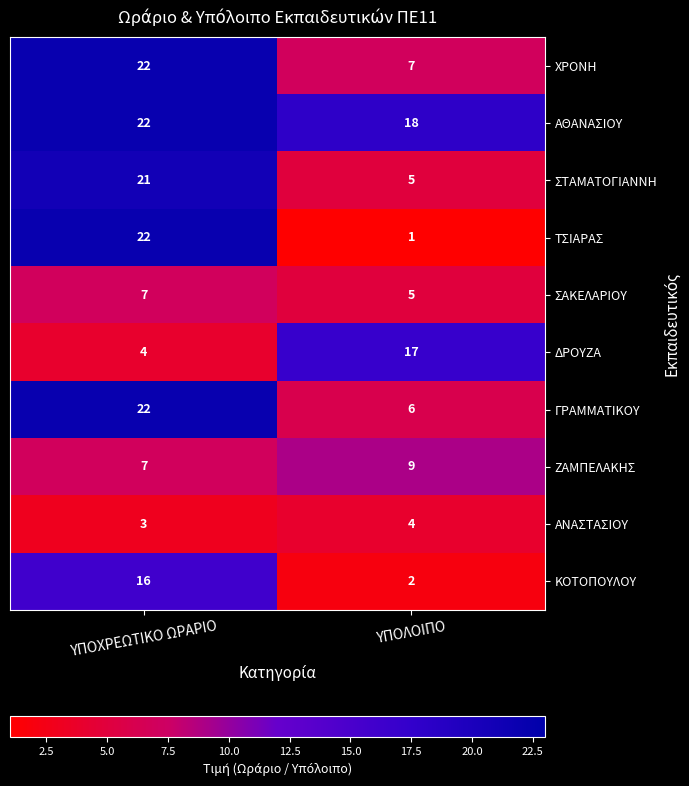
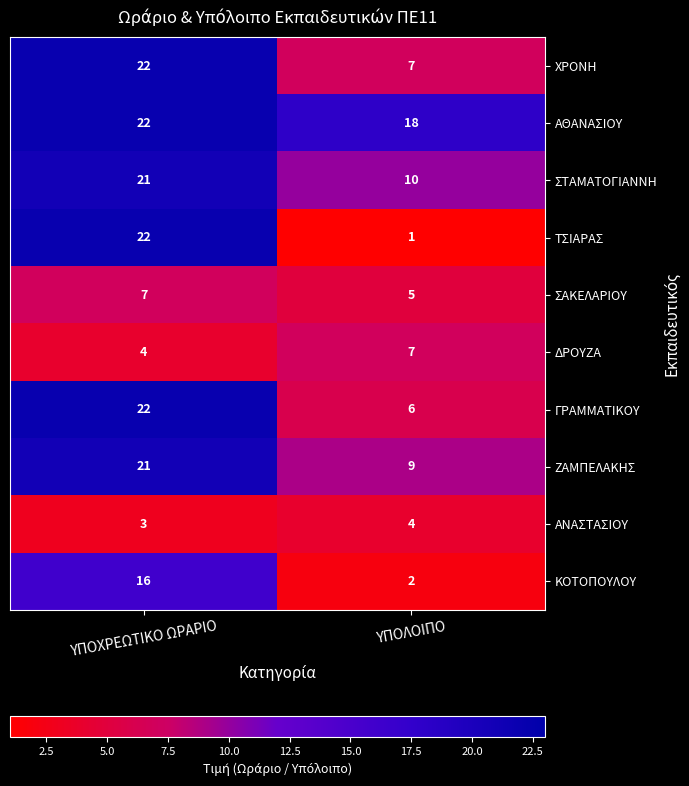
  {
    "ΧΡΟΝΗ": {
      "ΥΠΟΧΡΕΩΤΙΚΟ ΩΡΑΡΙΟ": 22,
      "ΥΠΟΛΟΙΠΟ": 7
    },
    "ΑΘΑΝΑΣΙΟΥ": {
      "ΥΠΟΧΡΕΩΤΙΚΟ ΩΡΑΡΙΟ": 22,
      "ΥΠΟΛΟΙΠΟ": 18
    },
    "ΣΤΑΜΑΤΟΓΙΑΝΝΗ": {
      "ΥΠΟΧΡΕΩΤΙΚΟ ΩΡΑΡΙΟ": 21,
-     "ΥΠΟΛΟΙΠΟ": 5
+     "ΥΠΟΛΟΙΠΟ": 10
    },
    "ΤΣΙΑΡΑΣ": {
      "ΥΠΟΧΡΕΩΤΙΚΟ ΩΡΑΡΙΟ": 22,
      "ΥΠΟΛΟΙΠΟ": 1
    },
    "ΣΑΚΕΛΑΡΙΟΥ": {
      "ΥΠΟΧΡΕΩΤΙΚΟ ΩΡΑΡΙΟ": 7,
      "ΥΠΟΛΟΙΠΟ": 5
    },
    "ΔΡΟΥΖΑ": {
      "ΥΠΟΧΡΕΩΤΙΚΟ ΩΡΑΡΙΟ": 4,
-     "ΥΠΟΛΟΙΠΟ": 17
+     "ΥΠΟΛΟΙΠΟ": 7
    },
    "ΓΡΑΜΜΑΤΙΚΟΥ": {
      "ΥΠΟΧΡΕΩΤΙΚΟ ΩΡΑΡΙΟ": 22,
      "ΥΠΟΛΟΙΠΟ": 6
    },
    "ΖΑΜΠΕΛΑΚΗΣ": {
-     "ΥΠΟΧΡΕΩΤΙΚΟ ΩΡΑΡΙΟ": 7,
+     "ΥΠΟΧΡΕΩΤΙΚΟ ΩΡΑΡΙΟ": 21,
      "ΥΠΟΛΟΙΠΟ": 9
    },
    "ΑΝΑΣΤΑΣΙΟΥ": {
      "ΥΠΟΧΡΕΩΤΙΚΟ ΩΡΑΡΙΟ": 3,
      "ΥΠΟΛΟΙΠΟ": 4
    },
    "ΚΟΤΟΠΟΥΛΟΥ": {
      "ΥΠΟΧΡΕΩΤΙΚΟ ΩΡΑΡΙΟ": 16,
      "ΥΠΟΛΟΙΠΟ": 2
    }
  }
